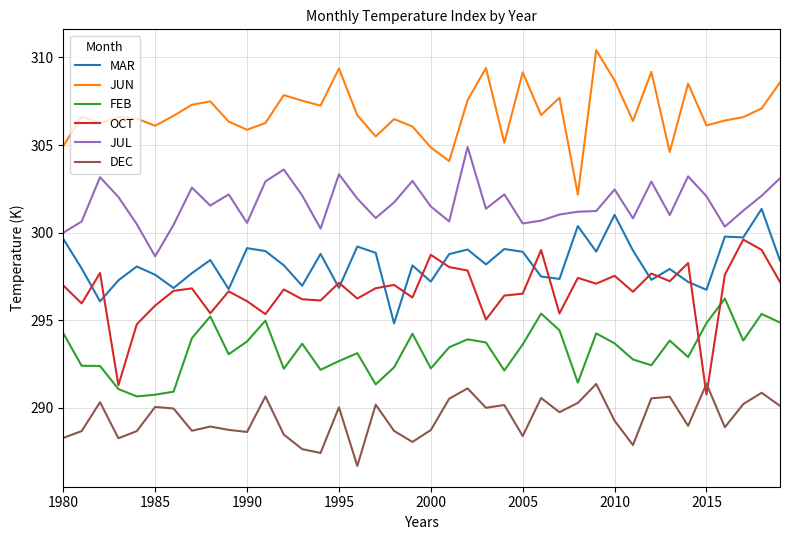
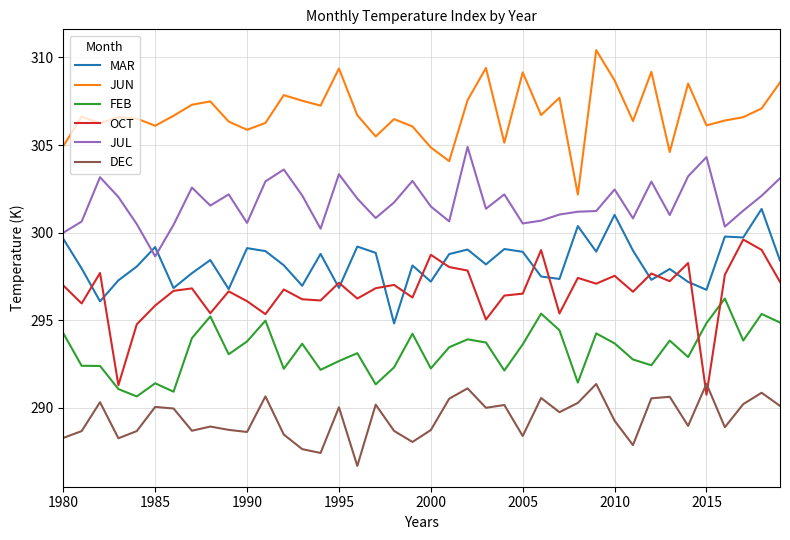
  {
    "MAR": {
      "1980": 299.6,
-     "1985": 297.6,
+     "1985": 299.2,
      "1990": 299.1,
      "1995": 296.8,
      "2000": 297.2,
      "2005": 298.9,
      "2010": 301.0,
      "2015": 296.7
    },
    "JUN": {
      "1980": 304.9,
      "1985": 306.1,
      "1990": 305.9,
      "1995": 309.4,
      "2000": 304.9,
      "2005": 309.2,
      "2010": 308.7,
      "2015": 306.1
    },
    "FEB": {
      "1980": 294.3,
-     "1985": 290.7,
+     "1985": 291.4,
      "1990": 293.8,
      "1995": 292.7,
      "2000": 292.2,
      "2005": 293.6,
      "2010": 293.7,
      "2015": 294.8
    },
    "OCT": {
      "1980": 297.0,
      "1985": 295.8,
      "1990": 296.1,
      "1995": 297.1,
      "2000": 298.7,
      "2005": 296.5,
      "2010": 297.5,
      "2015": 290.7
    },
    "JUL": {
      "1980": 300.0,
      "1985": 298.6,
      "1990": 300.6,
      "1995": 303.3,
      "2000": 301.5,
      "2005": 300.5,
      "2010": 302.5,
-     "2015": 302.1
+     "2015": 304.3
    },
    "DEC": {
      "1980": 288.3,
      "1985": 290.0,
      "1990": 288.6,
      "1995": 290.0,
      "2000": 288.7,
      "2005": 288.4,
      "2010": 289.3,
      "2015": 291.4
    }
  }
